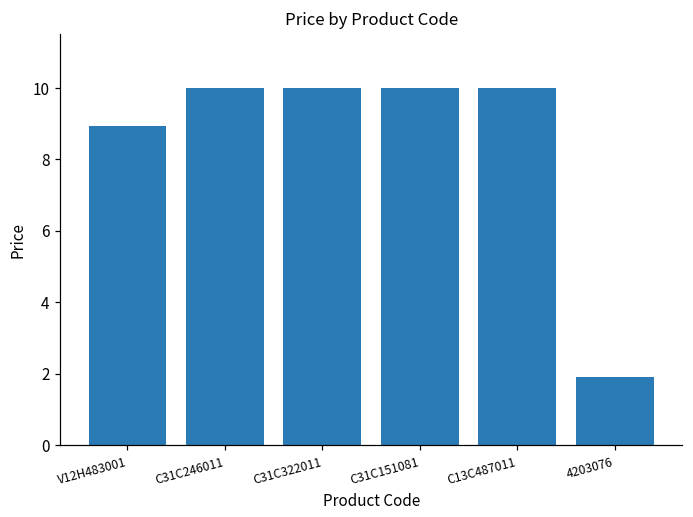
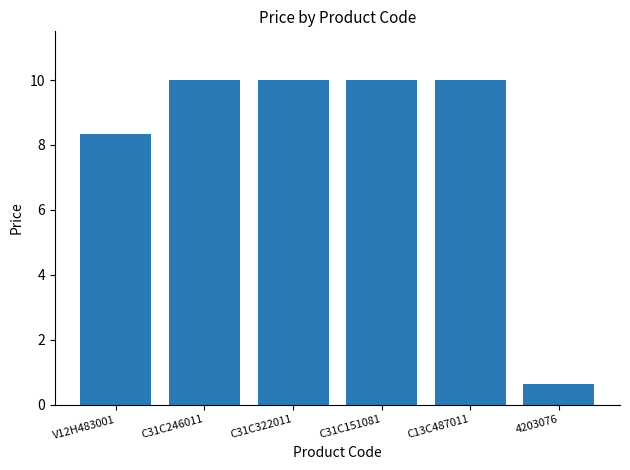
  {
-   "V12H483001": 9.0,
+   "V12H483001": 8.3,
    "C31C246011": 10.0,
    "C31C322011": 10.0,
    "C31C151081": 10.0,
    "C13C487011": 10.0,
-   "4203076": 1.9
+   "4203076": 0.6
  }
